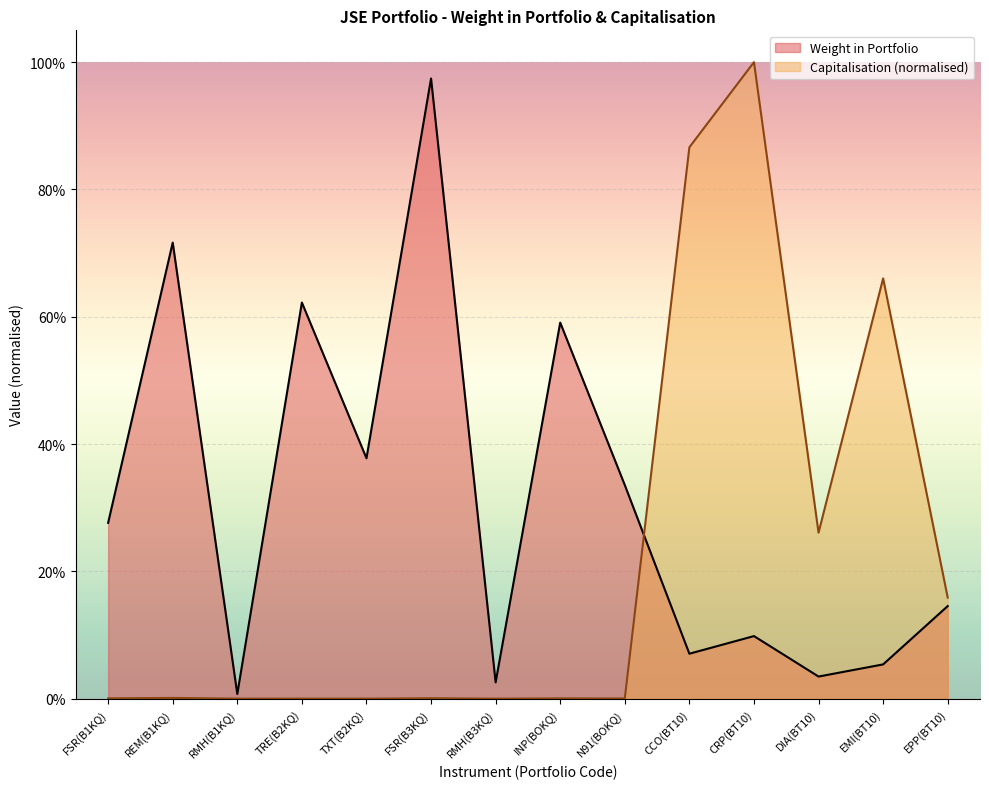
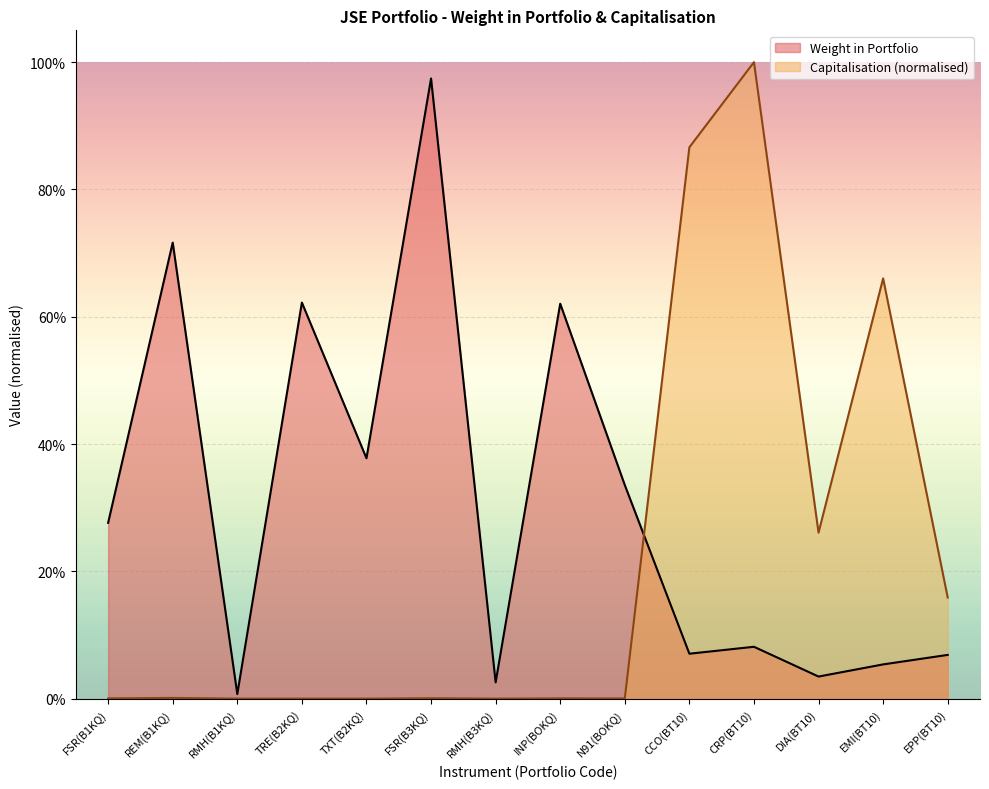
  {
    "Weight in Portfolio": {
      "FSR(B1KQ)": "28%",
      "REM(B1KQ)": "72%",
      "RMH(B1KQ)": "1%",
      "TRE(B2KQ)": "62%",
      "TXT(B2KQ)": "38%",
      "FSR(B3KQ)": "97%",
      "RMH(B3KQ)": "3%",
-     "INP(BOKQ)": "59%",
+     "INP(BOKQ)": "62%",
      "N91(BOKQ)": "34%",
      "CCO(BT10)": "7%",
-     "CRP(BT10)": "10%",
+     "CRP(BT10)": "8%",
      "DIA(BT10)": "3%",
      "EMI(BT10)": "5%",
-     "EPP(BT10)": "15%"
+     "EPP(BT10)": "7%"
    },
    "Capitalisation (normalised)": {
      "FSR(B1KQ)": "0%",
      "REM(B1KQ)": "0%",
      "RMH(B1KQ)": "0%",
      "TRE(B2KQ)": "0%",
      "TXT(B2KQ)": "0%",
      "FSR(B3KQ)": "0%",
      "RMH(B3KQ)": "0%",
      "INP(BOKQ)": "0%",
      "N91(BOKQ)": "0%",
      "CCO(BT10)": "87%",
      "CRP(BT10)": "100%",
      "DIA(BT10)": "26%",
      "EMI(BT10)": "66%",
      "EPP(BT10)": "16%"
    }
  }
